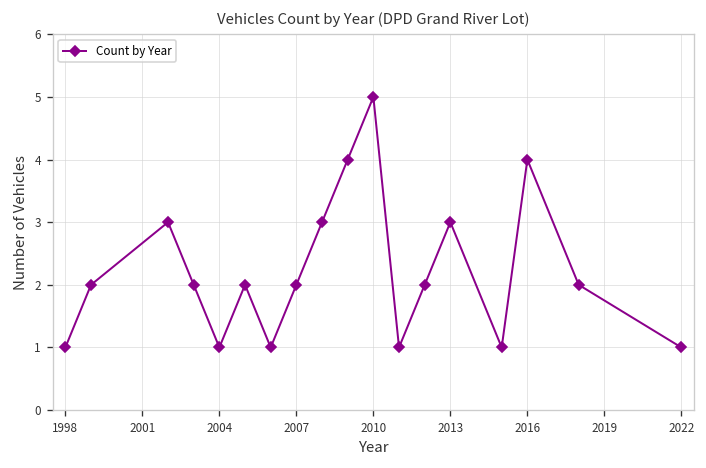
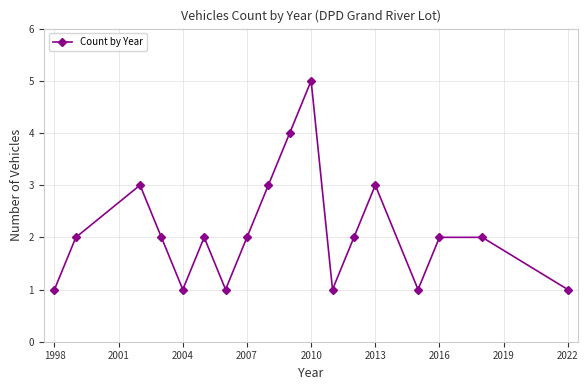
  {
    "1998": 1,
    "2004": 1,
    "2007": 2,
    "2010": 5,
    "2013": 3,
-   "2016": 4,
+   "2016": 2,
    "2022": 1
  }
